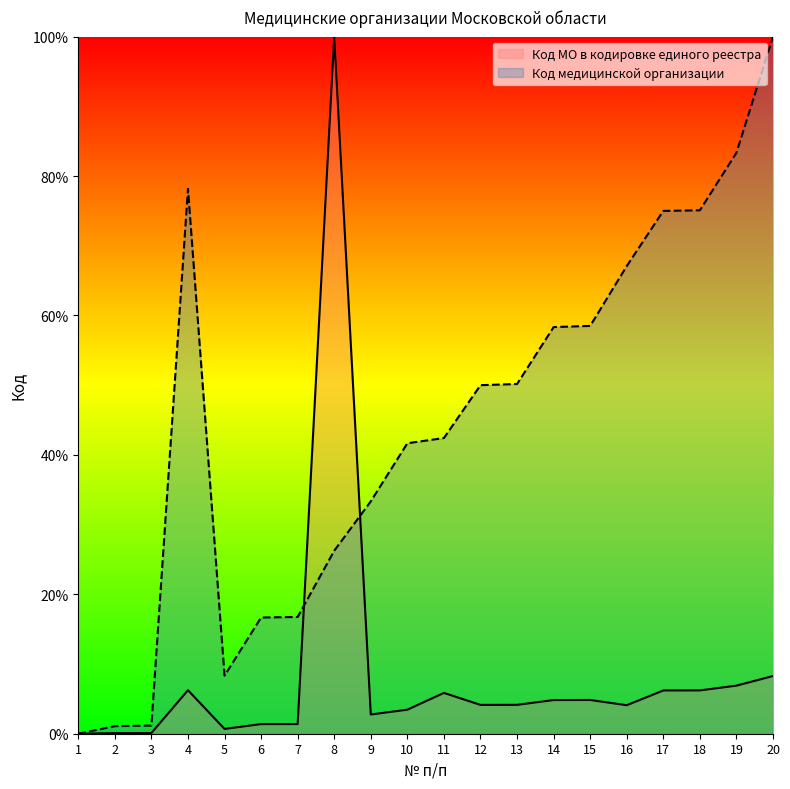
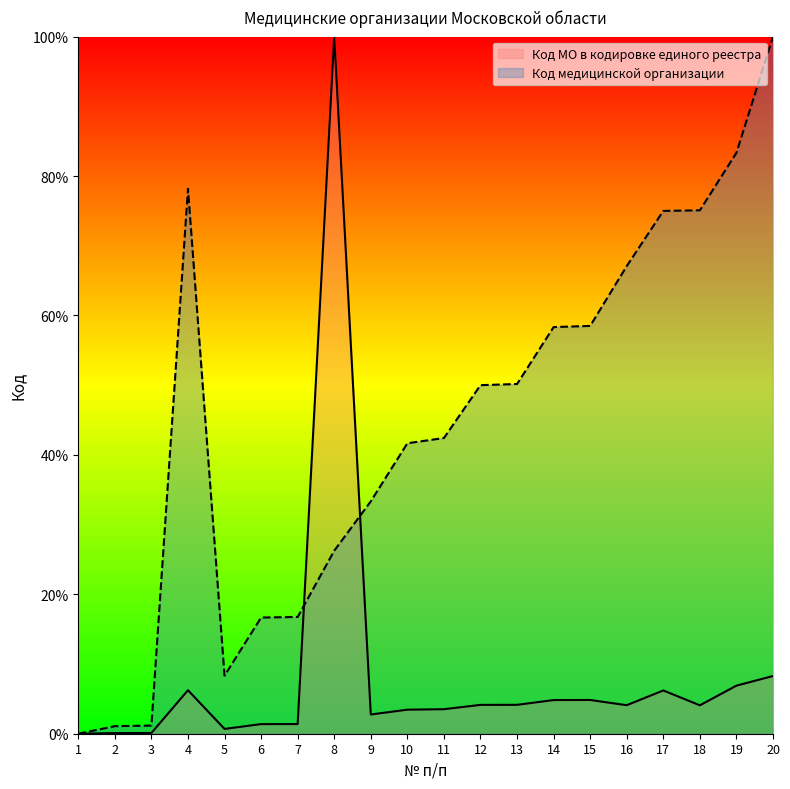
  {
    "Код МО в кодировке единого реестра": {
      "2": "0%",
      "3": "0%",
      "4": "6%",
      "5": "1%",
      "6": "1%",
      "7": "1%",
      "8": "100%",
      "9": "3%",
      "10": "3%",
-     "11": "6%",
+     "11": "4%",
      "12": "4%",
      "13": "4%",
      "14": "5%",
      "15": "5%",
      "16": "4%",
      "17": "6%",
-     "18": "6%",
+     "18": "4%",
      "19": "7%",
      "20": "8%"
    },
    "Код медицинской организации": {
      "2": "1%",
      "3": "1%",
      "4": "78%",
      "5": "8%",
      "6": "17%",
      "7": "17%",
      "8": "26%",
      "9": "33%",
      "10": "42%",
      "11": "42%",
      "12": "50%",
      "13": "50%",
      "14": "58%",
      "15": "59%",
      "16": "67%",
      "17": "75%",
      "18": "75%",
      "19": "83%",
      "20": "100%"
    }
  }
